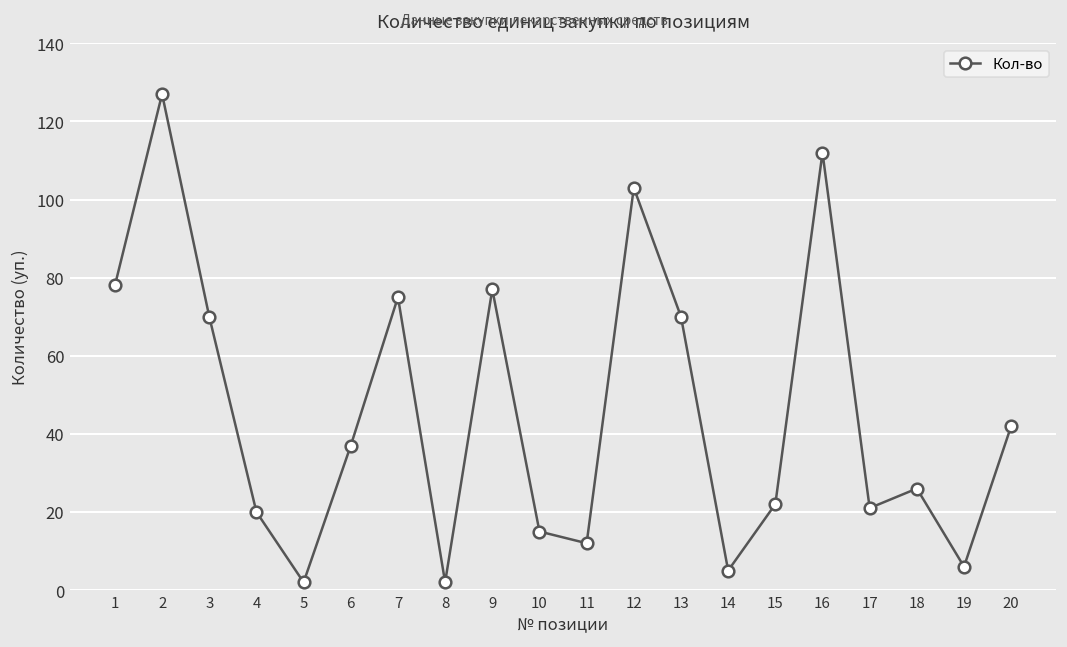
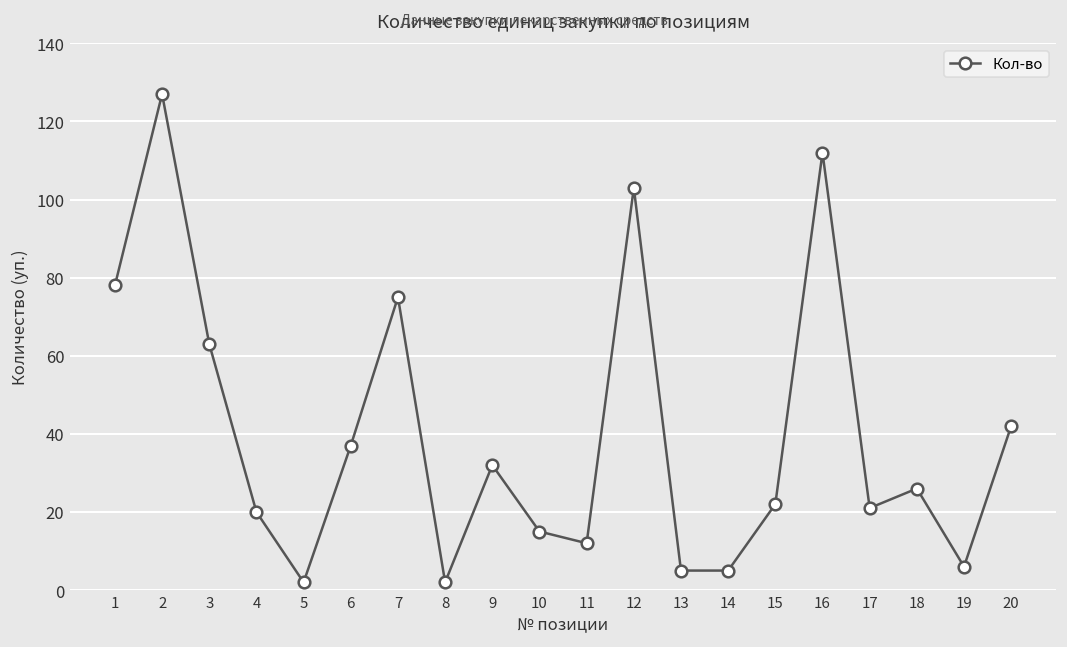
  {
    "1": 78,
    "2": 127,
-   "3": 70,
+   "3": 63,
    "4": 20,
    "5": 2,
    "6": 37,
    "7": 75,
    "8": 2,
-   "9": 77,
+   "9": 32,
    "10": 15,
    "11": 12,
    "12": 103,
-   "13": 70,
+   "13": 5,
    "14": 5,
    "15": 22,
    "16": 112,
    "17": 21,
    "18": 26,
    "19": 6,
    "20": 42
  }
